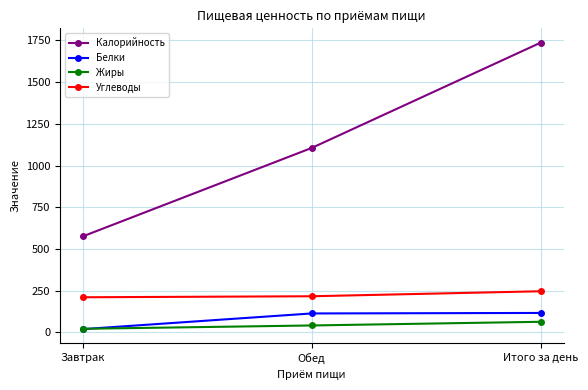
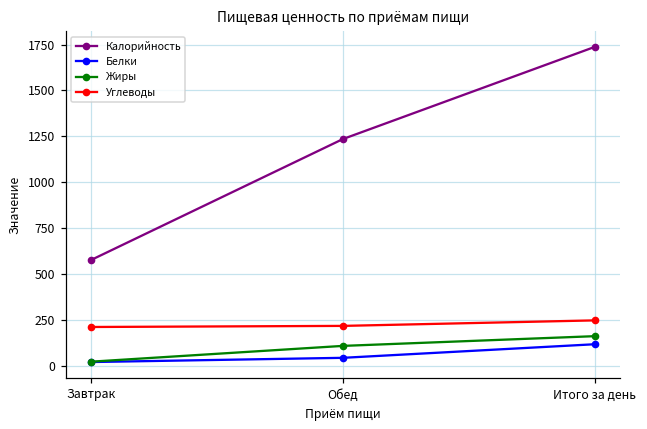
  {
    "Калорийность": {
      "Завтрак": 580,
-     "Обед": 1110,
+     "Обед": 1240,
      "Итого за день": 1740
    },
    "Белки": {
-     "Обед": 110,
+     "Обед": 40,
      "Итого за день": 120
    },
    "Жиры": {
-     "Обед": 40,
-     "Итого за день": 60
+     "Обед": 110,
+     "Итого за день": 160
    },
    "Углеводы": {
      "Завтрак": 210,
      "Обед": 220,
      "Итого за день": 250
    }
  }
